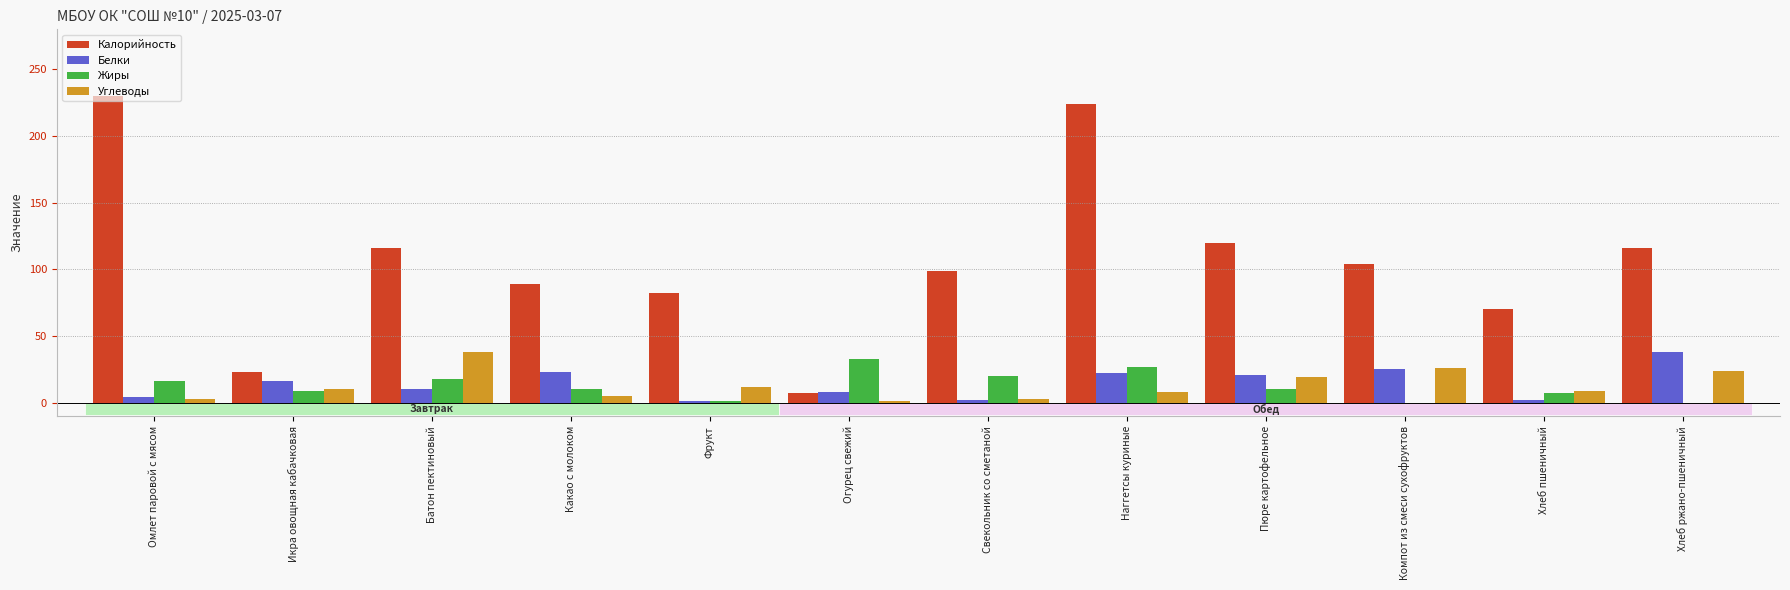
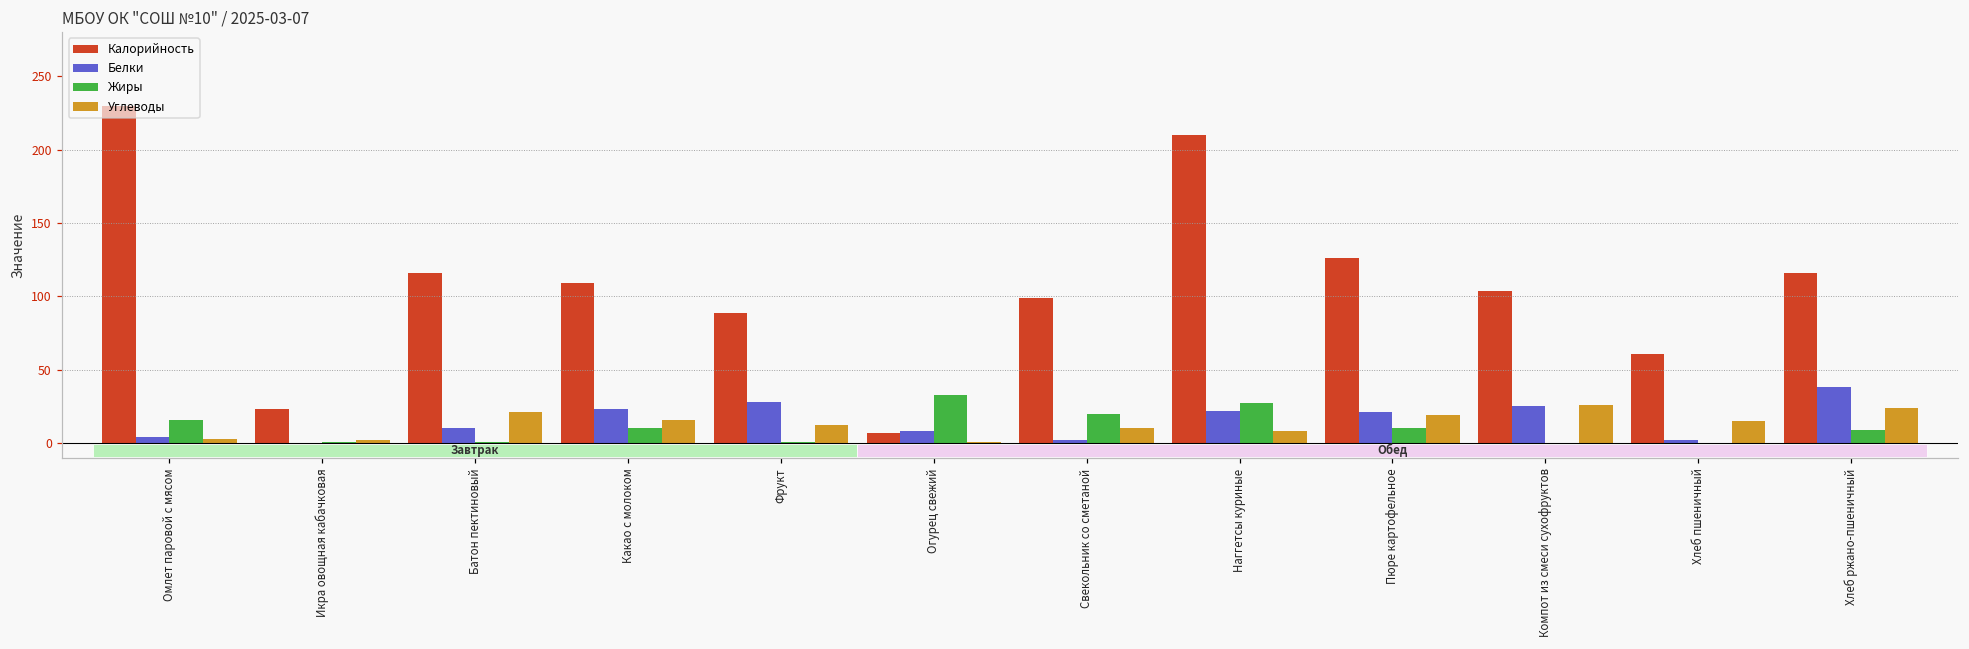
  {
    "Калорийность": {
      "Икра овощная кабачковая": 23,
      "Батон пектиновый": 116,
-     "Какао с молоком": 89,
-     "Фрукт": 82,
+     "Какао с молоком": 109,
+     "Фрукт": 89,
      "Огурец свежий": 7,
      "Свекольник со сметаной": 99,
-     "Наггетсы куриные": 224,
-     "Пюре картофельное": 120,
+     "Наггетсы куриные": 210,
+     "Пюре картофельное": 126,
      "Компот из смеси сухофруктов": 104,
-     "Хлеб пшеничный": 70,
+     "Хлеб пшеничный": 61,
      "Хлеб ржано-пшеничный": 116
    },
    "Белки": {
      "Омлет паровой с мясом": 4,
-     "Икра овощная кабачковая": 16,
+     "Икра овощная кабачковая": 0,
      "Батон пектиновый": 10,
      "Какао с молоком": 23,
-     "Фрукт": 1,
+     "Фрукт": 28,
      "Огурец свежий": 8,
      "Свекольник со сметаной": 2,
      "Наггетсы куриные": 22,
      "Пюре картофельное": 21,
      "Компот из смеси сухофруктов": 25,
      "Хлеб пшеничный": 2,
      "Хлеб ржано-пшеничный": 38
    },
    "Жиры": {
      "Омлет паровой с мясом": 16,
-     "Икра овощная кабачковая": 9,
-     "Батон пектиновый": 18,
+     "Икра овощная кабачковая": 1,
+     "Батон пектиновый": 1,
      "Какао с молоком": 10,
      "Огурец свежий": 33,
      "Свекольник со сметаной": 20,
      "Наггетсы куриные": 27,
      "Пюре картофельное": 10,
      "Компот из смеси сухофруктов": 0,
-     "Хлеб пшеничный": 7,
-     "Хлеб ржано-пшеничный": 0
+     "Хлеб пшеничный": 0,
+     "Хлеб ржано-пшеничный": 9
    },
    "Углеводы": {
      "Омлет паровой с мясом": 3,
-     "Икра овощная кабачковая": 10,
-     "Батон пектиновый": 38,
-     "Какао с молоком": 5,
+     "Икра овощная кабачковая": 2,
+     "Батон пектиновый": 21,
+     "Какао с молоком": 16,
      "Фрукт": 12,
-     "Свекольник со сметаной": 3,
+     "Свекольник со сметаной": 10,
      "Наггетсы куриные": 8,
      "Пюре картофельное": 19,
      "Компот из смеси сухофруктов": 26,
-     "Хлеб пшеничный": 9,
+     "Хлеб пшеничный": 15,
      "Хлеб ржано-пшеничный": 24
    }
  }
